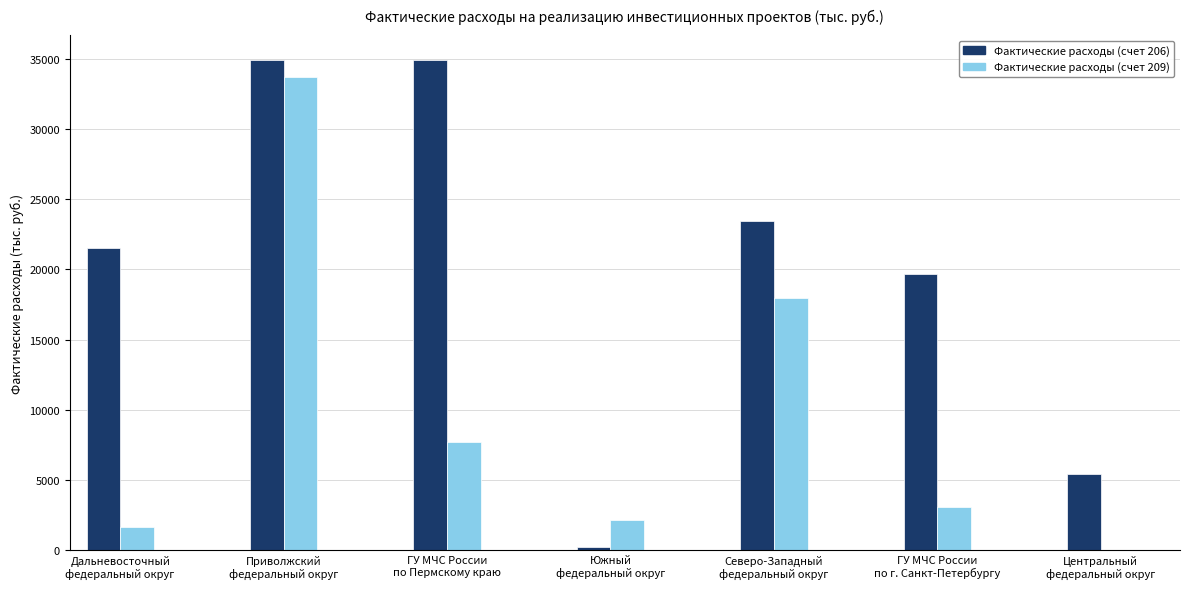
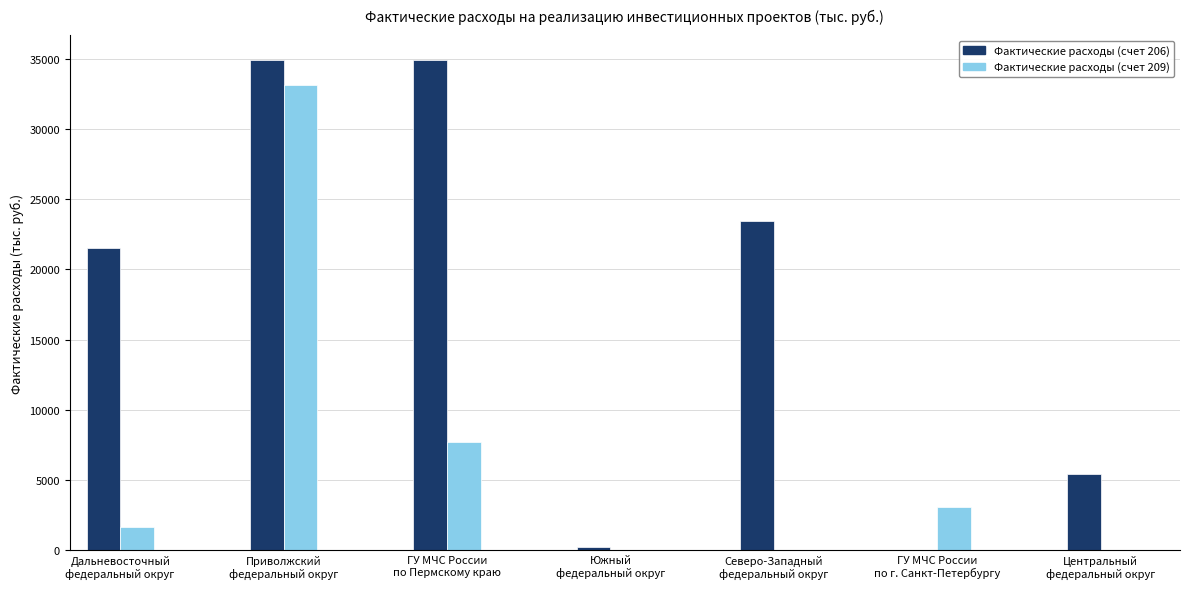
  {
    "Фактические расходы (счет 206)": {
      "Дальневосточный федеральный округ": 21500,
      "Приволжский федеральный округ": 34900,
      "ГУ МЧС России по Пермскому краю": 34900,
      "Южный федеральный округ": 300,
      "Северо-Западный федеральный округ": 23500,
-     "ГУ МЧС России по г. Санкт-Петербургу": 19700,
+     "ГУ МЧС России по г. Санкт-Петербургу": 0,
      "Центральный федеральный округ": 5400
    },
    "Фактические расходы (счет 209)": {
      "Дальневосточный федеральный округ": 1700,
-     "Приволжский федеральный округ": 33700,
+     "Приволжский федеральный округ": 33100,
      "ГУ МЧС России по Пермскому краю": 7700,
-     "Южный федеральный округ": 2100,
-     "Северо-Западный федеральный округ": 18000,
+     "Южный федеральный округ": 0,
+     "Северо-Западный федеральный округ": 0,
      "ГУ МЧС России по г. Санкт-Петербургу": 3100,
      "Центральный федеральный округ": 0
    }
  }
